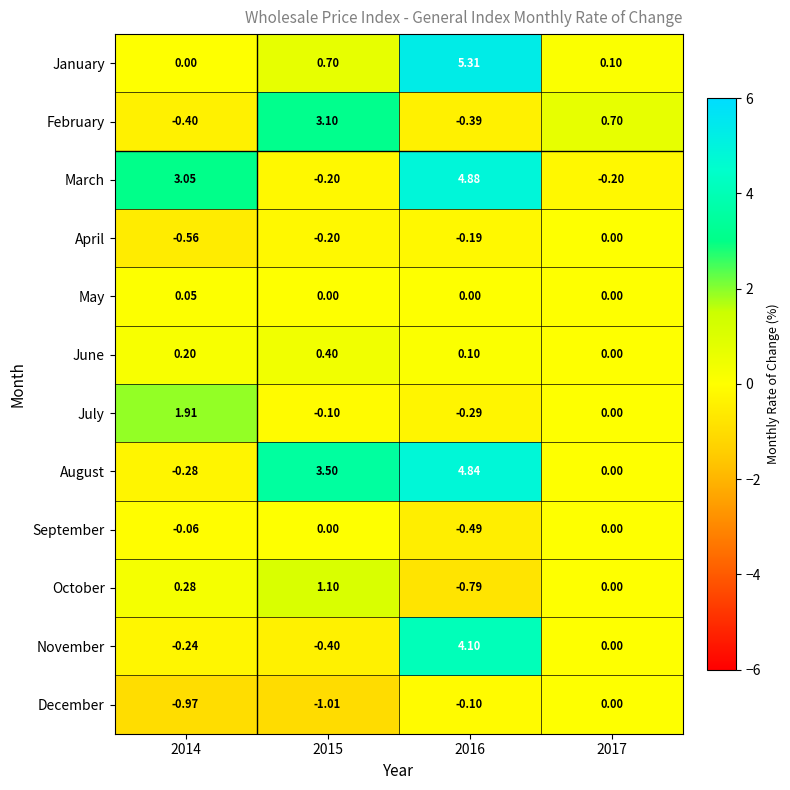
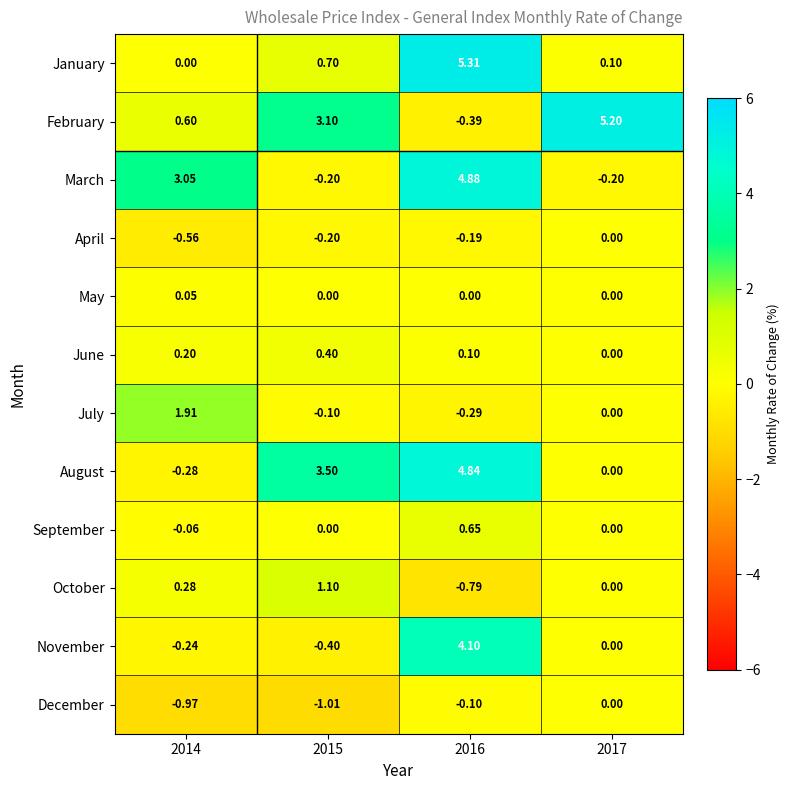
  {
    "January": {
      "2014": 0.00,
      "2015": 0.70,
      "2016": 5.31,
      "2017": 0.10
    },
    "February": {
-     "2014": -0.40,
+     "2014": 0.60,
      "2015": 3.10,
      "2016": -0.39,
-     "2017": 0.70
+     "2017": 5.20
    },
    "March": {
      "2014": 3.05,
      "2015": -0.20,
      "2016": 4.88,
      "2017": -0.20
    },
    "April": {
      "2014": -0.56,
      "2015": -0.20,
      "2016": -0.19,
      "2017": 0.00
    },
    "May": {
      "2014": 0.05,
      "2015": 0.00,
      "2016": 0.00,
      "2017": 0.00
    },
    "June": {
      "2014": 0.20,
      "2015": 0.40,
      "2016": 0.10,
      "2017": 0.00
    },
    "July": {
      "2014": 1.91,
      "2015": -0.10,
      "2016": -0.29,
      "2017": 0.00
    },
    "August": {
      "2014": -0.28,
      "2015": 3.50,
      "2016": 4.84,
      "2017": 0.00
    },
    "September": {
      "2014": -0.06,
      "2015": 0.00,
-     "2016": -0.49,
+     "2016": 0.65,
      "2017": 0.00
    },
    "October": {
      "2014": 0.28,
      "2015": 1.10,
      "2016": -0.79,
      "2017": 0.00
    },
    "November": {
      "2014": -0.24,
      "2015": -0.40,
      "2016": 4.10,
      "2017": 0.00
    },
    "December": {
      "2014": -0.97,
      "2015": -1.01,
      "2016": -0.10,
      "2017": 0.00
    }
  }
